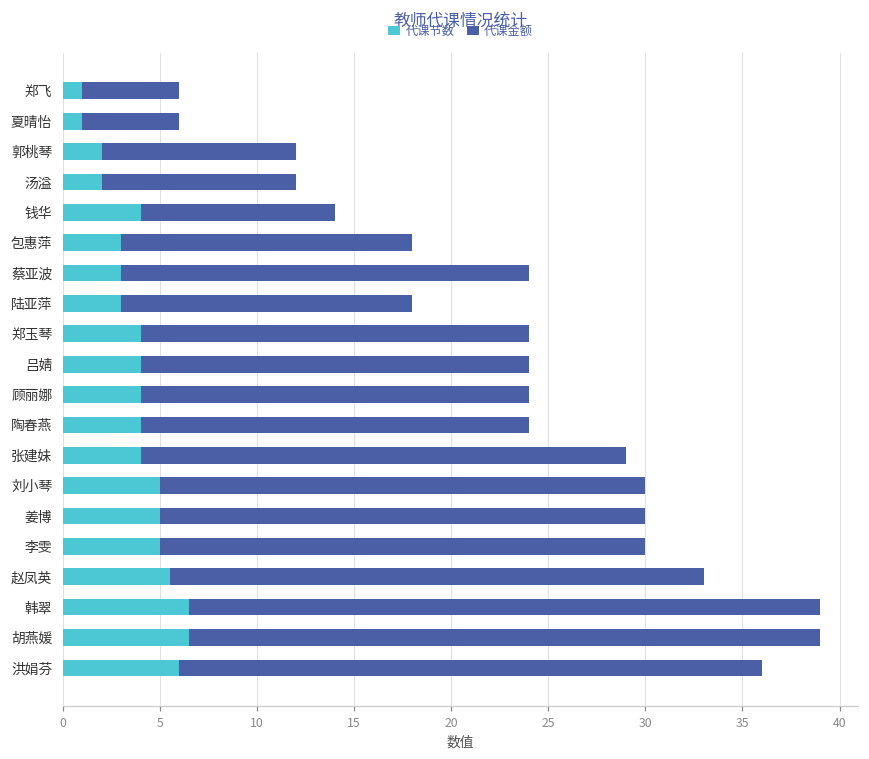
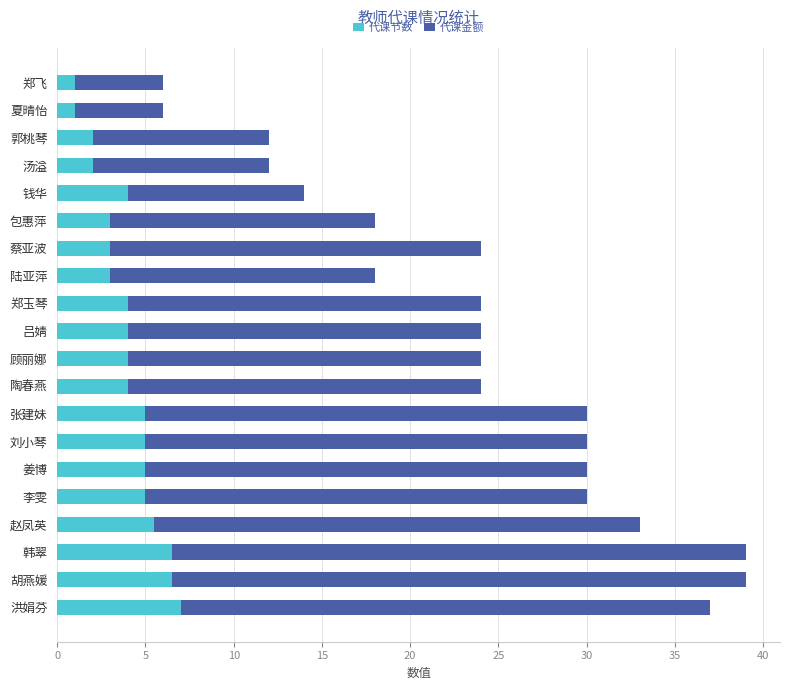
  {
    "代课节数": {
      "郑飞": 1,
      "夏晴怡": 1,
      "郭桃琴": 2,
      "汤溢": 2,
      "钱华": 4,
      "包惠萍": 3,
      "蔡亚波": 3,
      "陆亚萍": 3,
      "郑玉琴": 4,
      "吕婧": 4,
      "顾丽娜": 4,
      "陶春燕": 4,
-     "张建妹": 4,
+     "张建妹": 5,
      "刘小琴": 5,
      "姜博": 5,
      "李雯": 5,
      "赵凤英": 5.5,
      "韩翠": 6.5,
      "胡燕媛": 6.5,
-     "洪娟芬": 6
+     "洪娟芬": 7
    },
    "代课金额": {
      "郑飞": 5,
      "夏晴怡": 5,
      "郭桃琴": 10,
      "汤溢": 10,
      "钱华": 10,
      "包惠萍": 15,
      "蔡亚波": 21,
      "陆亚萍": 15,
      "郑玉琴": 20,
      "吕婧": 20,
      "顾丽娜": 20,
      "陶春燕": 20,
      "张建妹": 25,
      "刘小琴": 25,
      "姜博": 25,
      "李雯": 25,
      "赵凤英": 27.5,
      "韩翠": 32.5,
      "胡燕媛": 32.5,
      "洪娟芬": 30
    }
  }
